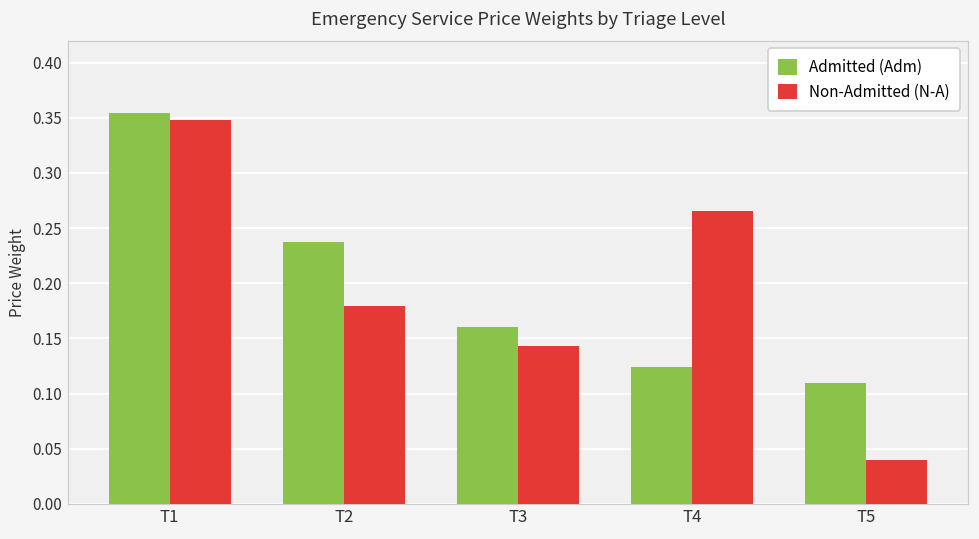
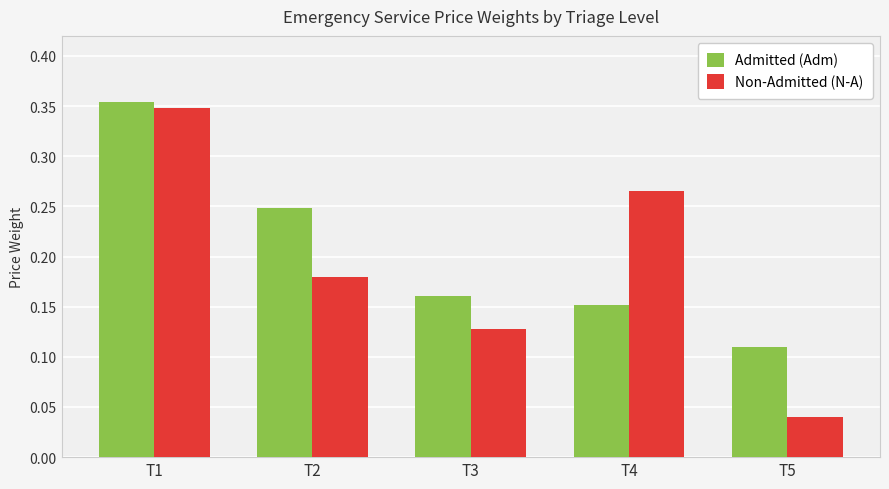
  {
    "Admitted (Adm)": {
      "T1": 0.354,
-     "T2": 0.237,
+     "T2": 0.248,
      "T3": 0.160,
-     "T4": 0.125,
+     "T4": 0.151,
      "T5": 0.110
    },
    "Non-Admitted (N-A)": {
      "T1": 0.348,
      "T2": 0.179,
-     "T3": 0.143,
+     "T3": 0.127,
      "T4": 0.266,
      "T5": 0.040
    }
  }
